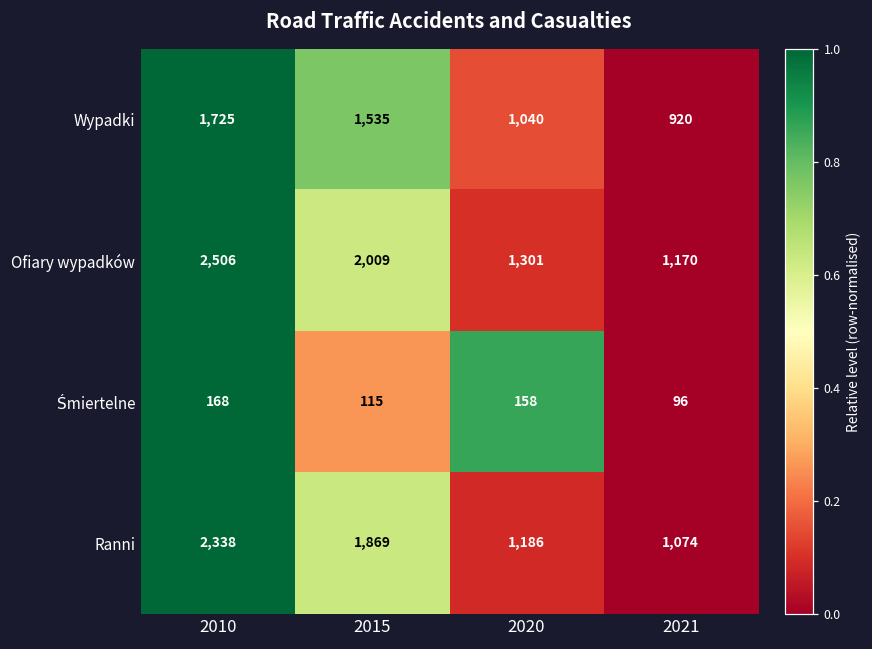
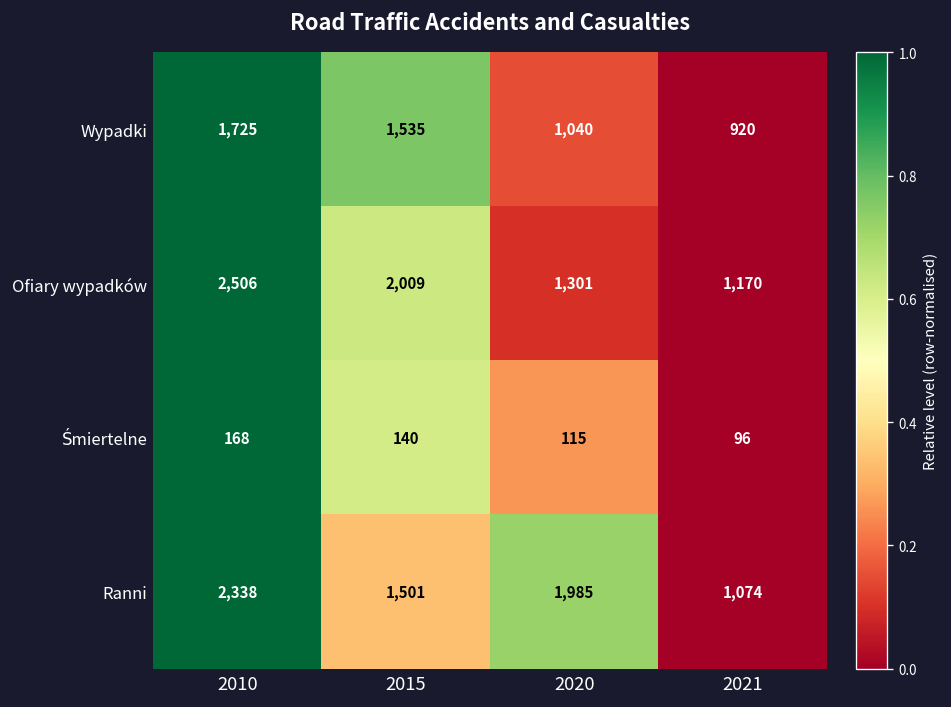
  {
    "Wypadki": {
      "2010": "1,725",
      "2015": "1,535",
      "2020": "1,040",
      "2021": "920"
    },
    "Ofiary wypadków": {
      "2010": "2,506",
      "2015": "2,009",
      "2020": "1,301",
      "2021": "1,170"
    },
    "Śmiertelne": {
      "2010": "168",
-     "2015": "115",
-     "2020": "158",
+     "2015": "140",
+     "2020": "115",
      "2021": "96"
    },
    "Ranni": {
      "2010": "2,338",
-     "2015": "1,869",
-     "2020": "1,186",
+     "2015": "1,501",
+     "2020": "1,985",
      "2021": "1,074"
    }
  }
